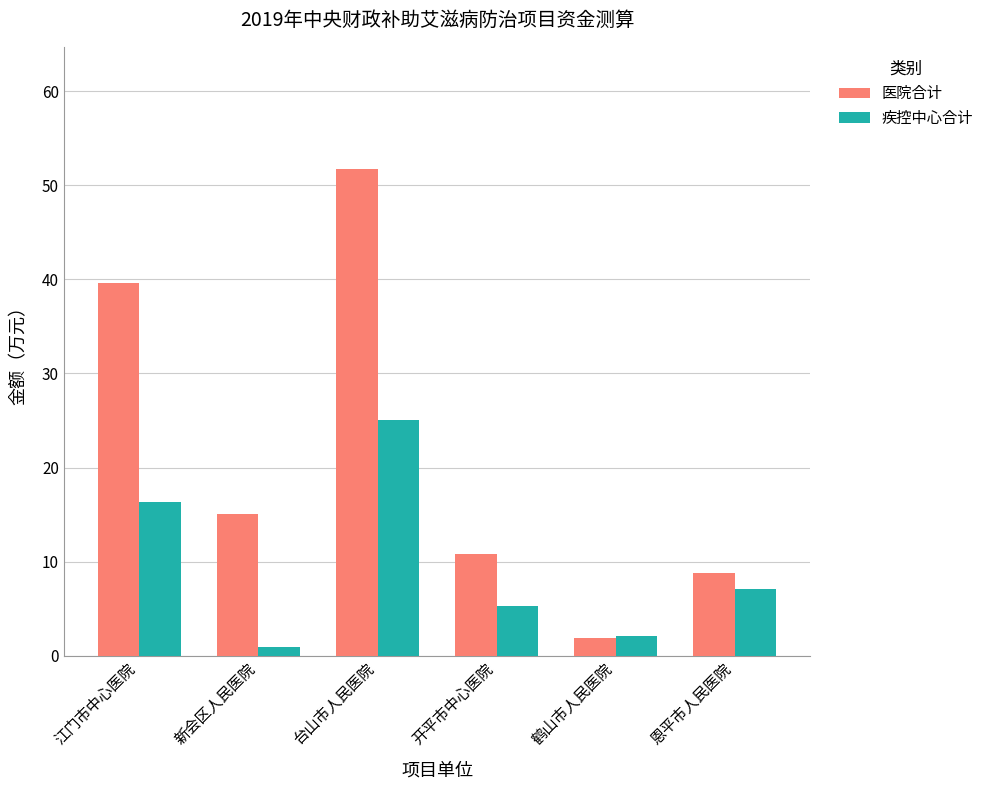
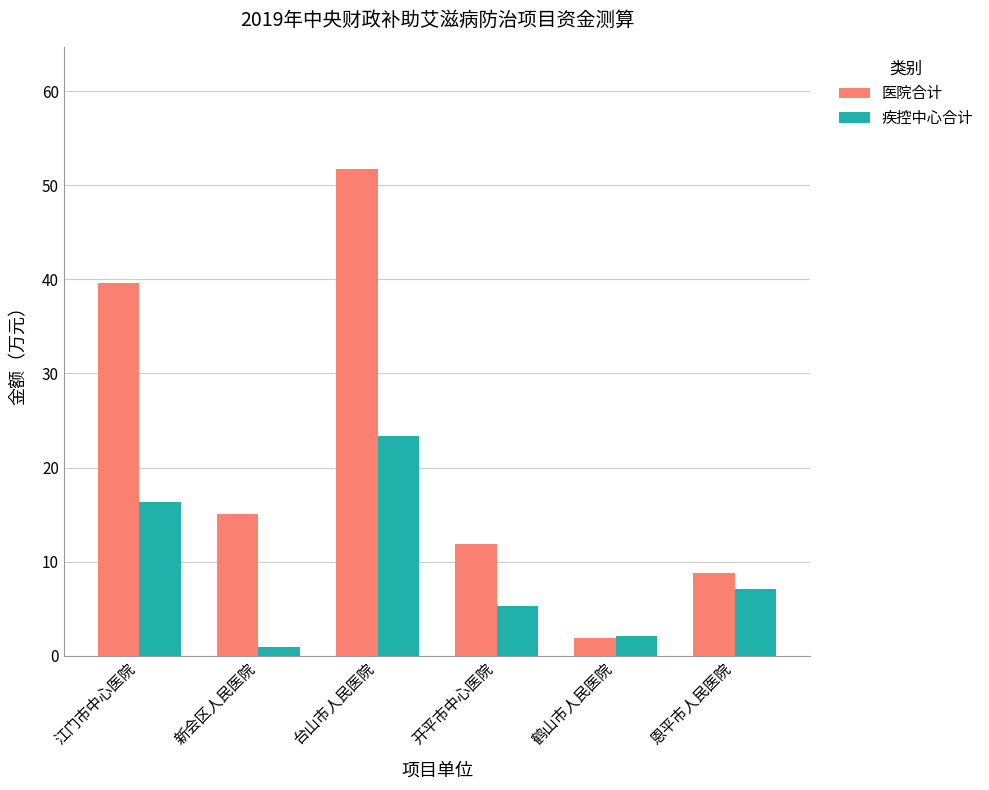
  {
    "医院合计": {
      "江门市中心医院": 40,
      "新会区人民医院": 15,
      "台山市人民医院": 52,
-     "开平市中心医院": 11,
+     "开平市中心医院": 12,
      "鹤山市人民医院": 2,
      "恩平市人民医院": 9
    },
    "疾控中心合计": {
      "江门市中心医院": 16,
      "新会区人民医院": 1,
-     "台山市人民医院": 25,
+     "台山市人民医院": 23,
      "开平市中心医院": 5,
      "鹤山市人民医院": 2,
      "恩平市人民医院": 7
    }
  }
